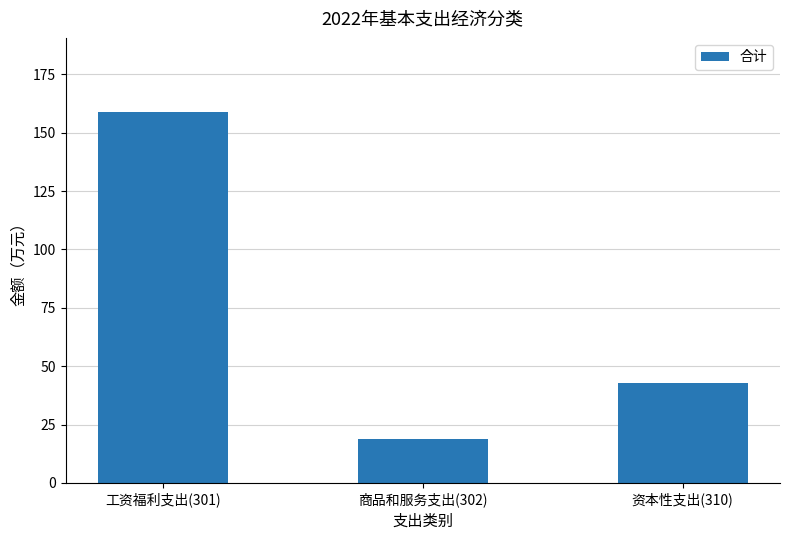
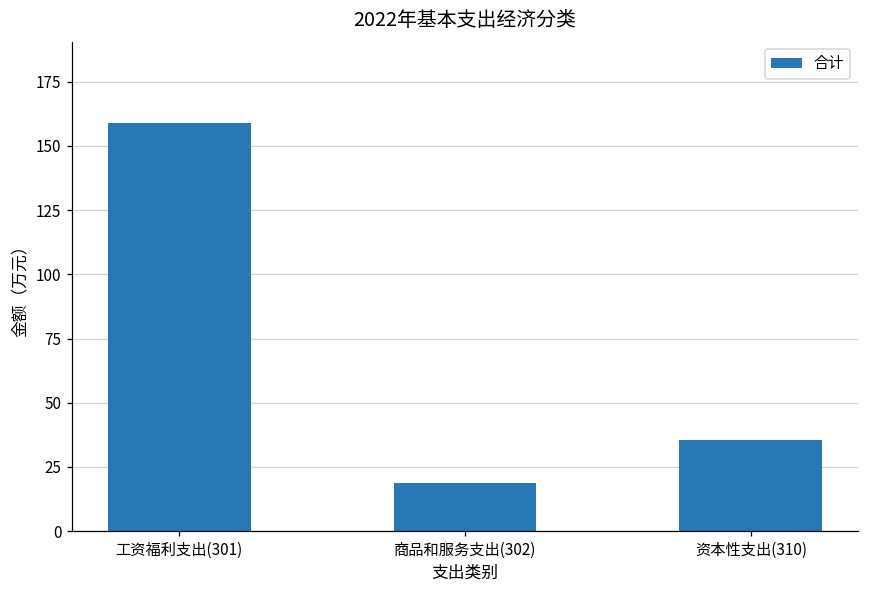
  {
    "工资福利支出(301)": 159,
    "商品和服务支出(302)": 19,
-   "资本性支出(310)": 43
+   "资本性支出(310)": 35
  }
